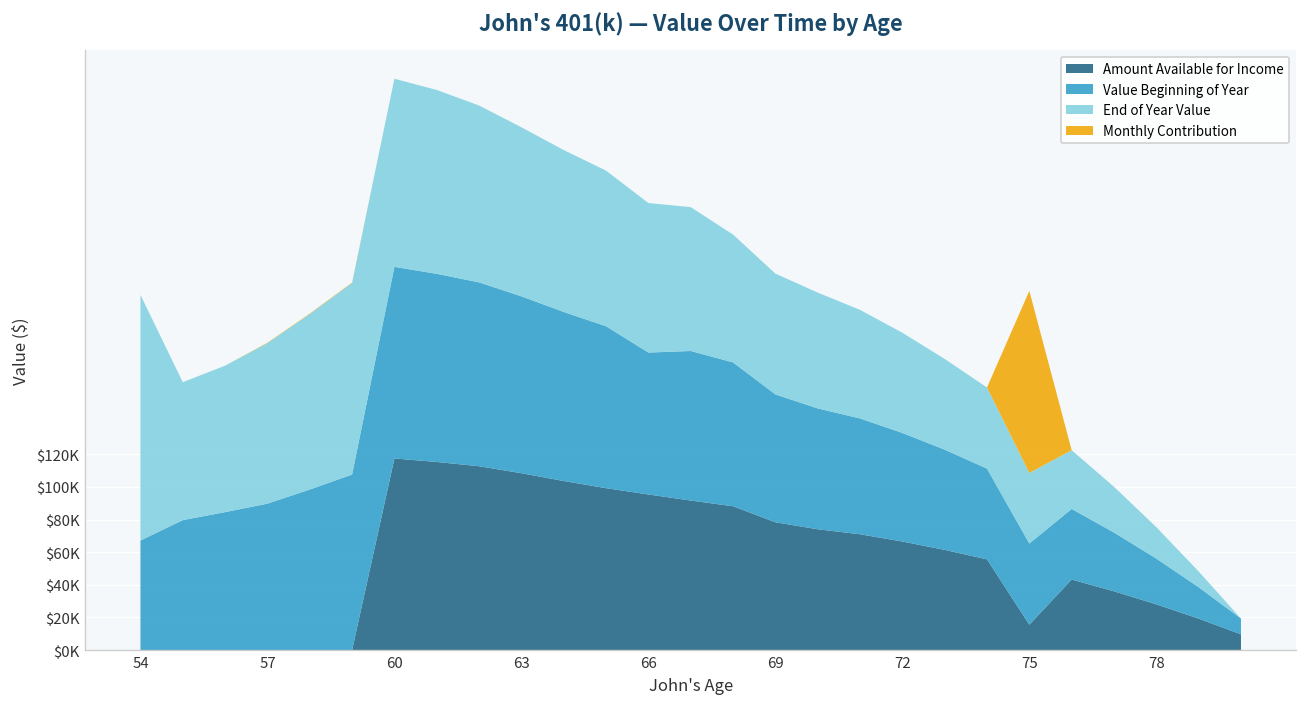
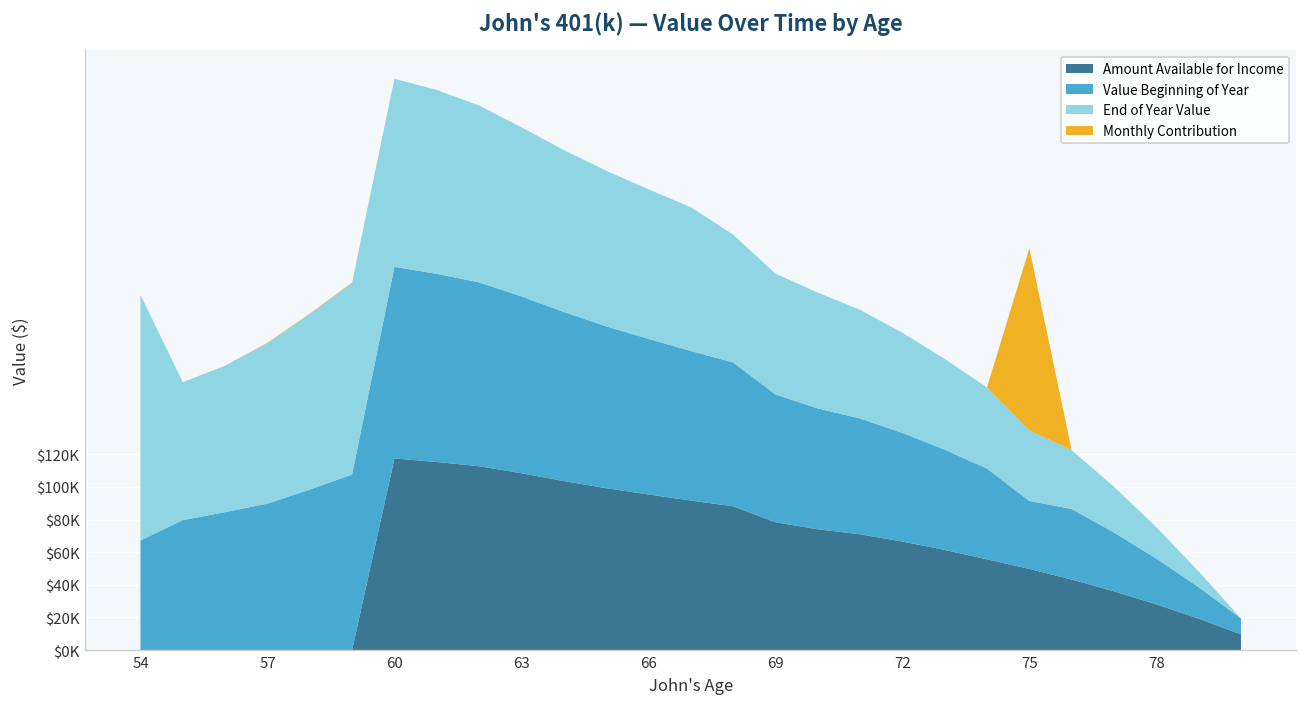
  {
    "Amount Available for Income": {
      "54": "$0",
      "57": "$0",
      "60": "$117000",
      "63": "$108000",
      "66": "$95000",
      "69": "$78000",
      "72": "$67000",
-     "75": "$16000",
+     "75": "$50000",
      "78": "$28000"
    },
    "Value Beginning of Year": {
      "54": "$67000",
      "57": "$90000",
      "60": "$117000",
      "63": "$108000",
-     "66": "$87000",
+     "66": "$95000",
      "69": "$78000",
      "72": "$67000",
-     "75": "$50000",
+     "75": "$42000",
      "78": "$28000"
    },
    "End of Year Value": {
      "75": "$43000"
    },
    "Monthly Contribution": {
      "75": "$112000"
    }
  }
